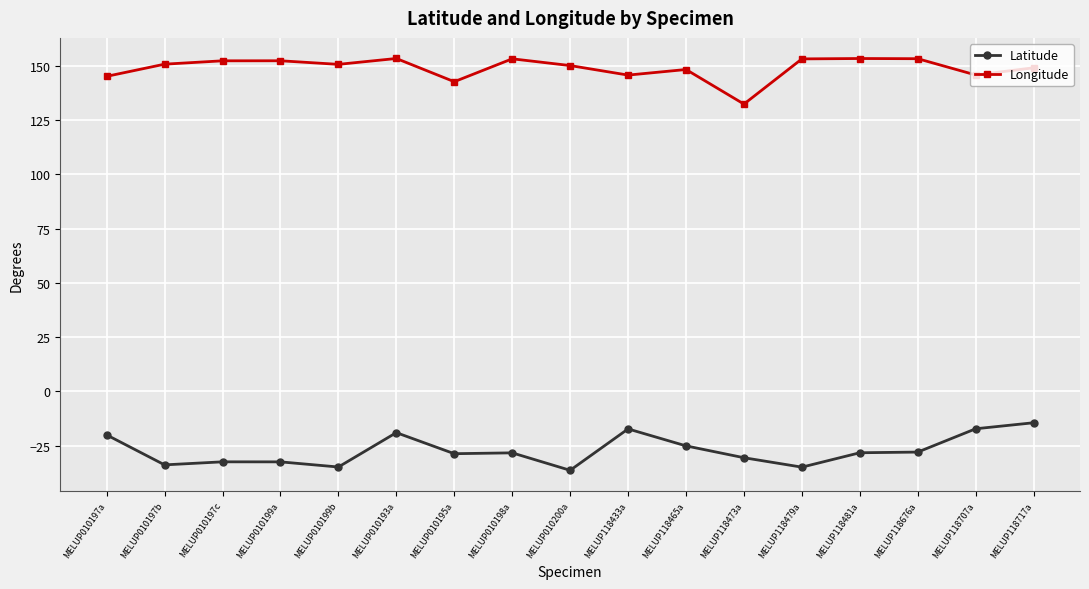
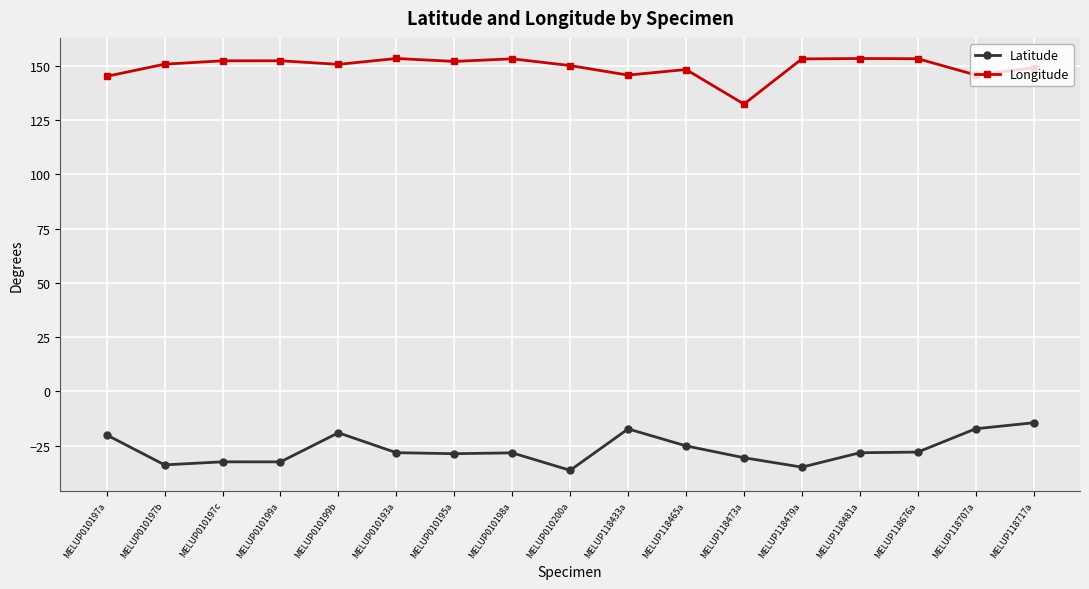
  {
    "Latitude": {
      "MELUP010197a": -20,
      "MELUP010197b": -34,
      "MELUP010197c": -32,
      "MELUP010199a": -32,
-     "MELUP010199b": -35,
-     "MELUP010193a": -19,
+     "MELUP010199b": -19,
+     "MELUP010193a": -28,
      "MELUP010195a": -29,
      "MELUP010198a": -28,
      "MELUP010200a": -36,
      "MELUP118433a": -17,
      "MELUP118465a": -25,
      "MELUP118473a": -31,
      "MELUP118479a": -35,
      "MELUP118481a": -28,
      "MELUP118676a": -28,
      "MELUP118707a": -17,
      "MELUP118717a": -14
    },
    "Longitude": {
      "MELUP010197a": 145,
      "MELUP010197b": 151,
      "MELUP010197c": 152,
      "MELUP010199a": 152,
      "MELUP010199b": 151,
      "MELUP010193a": 153,
-     "MELUP010195a": 143,
+     "MELUP010195a": 152,
      "MELUP010198a": 153,
      "MELUP010200a": 150,
      "MELUP118433a": 146,
      "MELUP118465a": 148,
      "MELUP118473a": 132,
      "MELUP118479a": 153,
      "MELUP118481a": 153,
      "MELUP118676a": 153
    }
  }
